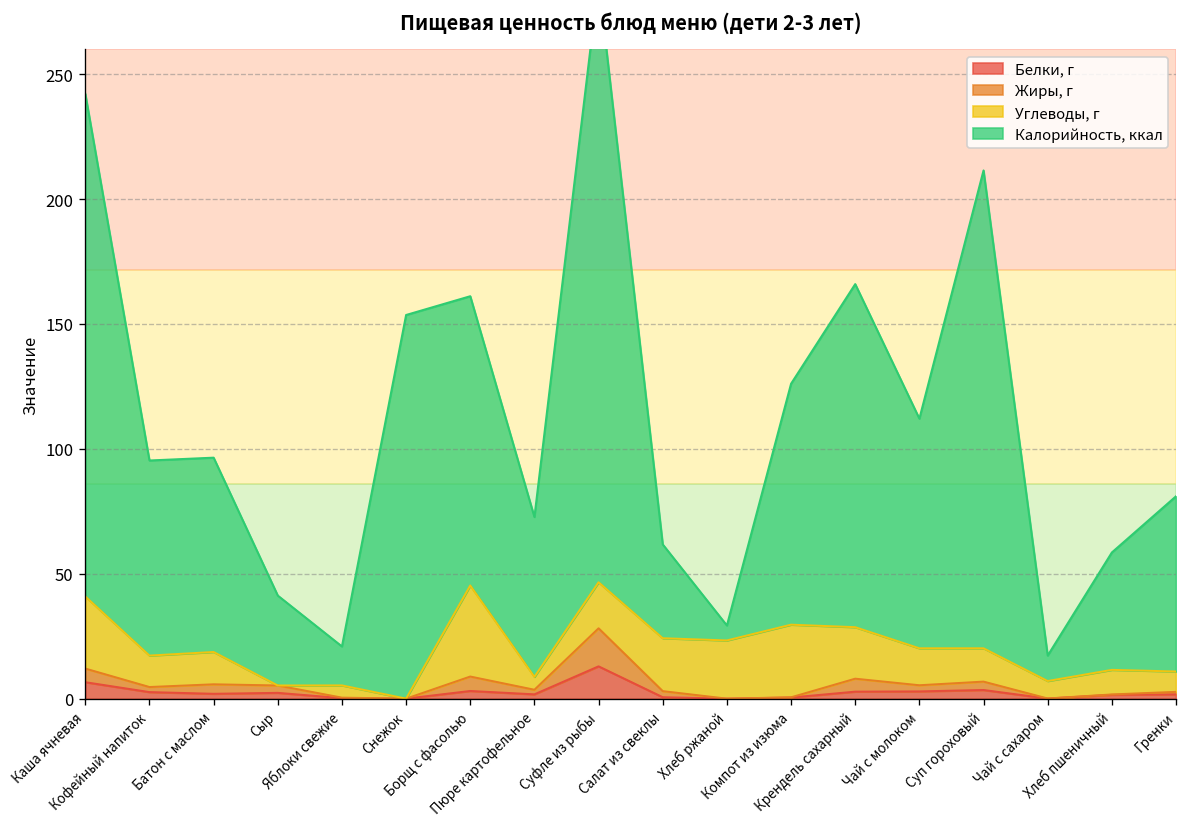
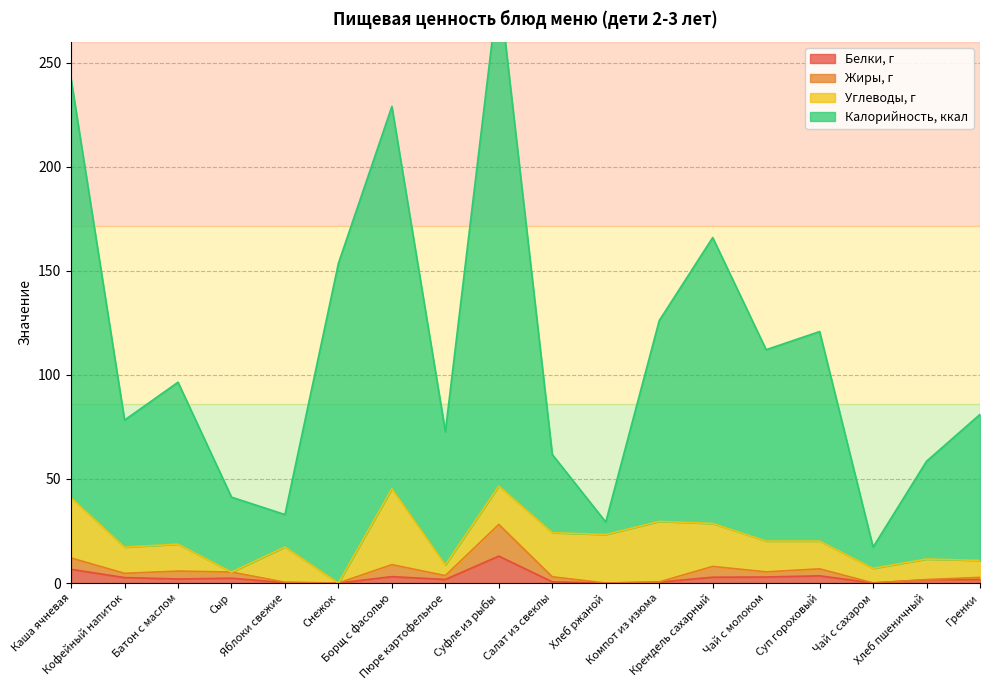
  {
    "Углеводы, г": {
      "Каша ячневая": 29,
      "Кофейный напиток": 13,
      "Батон с маслом": 13,
-     "Яблоки свежие": 5,
+     "Яблоки свежие": 17,
      "Борщ с фасолью": 36,
      "Пюре картофельное": 5,
      "Суфле из рыбы": 18,
      "Салат из свеклы": 21,
      "Хлеб ржаной": 23,
      "Компот из изюма": 29,
      "Крендель сахарный": 21,
      "Чай с молоком": 15,
      "Суп гороховый": 13,
      "Чай с сахаром": 7,
      "Хлеб пшеничный": 10,
      "Гренки": 8
    },
    "Калорийность, ккал": {
      "Каша ячневая": 201,
-     "Кофейный напиток": 78,
+     "Кофейный напиток": 61,
      "Батон с маслом": 78,
      "Сыр": 36,
      "Яблоки свежие": 16,
      "Снежок": 154,
-     "Борщ с фасолью": 116,
+     "Борщ с фасолью": 184,
      "Пюре картофельное": 64,
      "Салат из свеклы": 38,
      "Хлеб ржаной": 6,
      "Компот из изюма": 96,
      "Крендель сахарный": 137,
      "Чай с молоком": 92,
-     "Суп гороховый": 191,
+     "Суп гороховый": 101,
      "Чай с сахаром": 10,
      "Хлеб пшеничный": 47,
      "Гренки": 70
    }
  }
